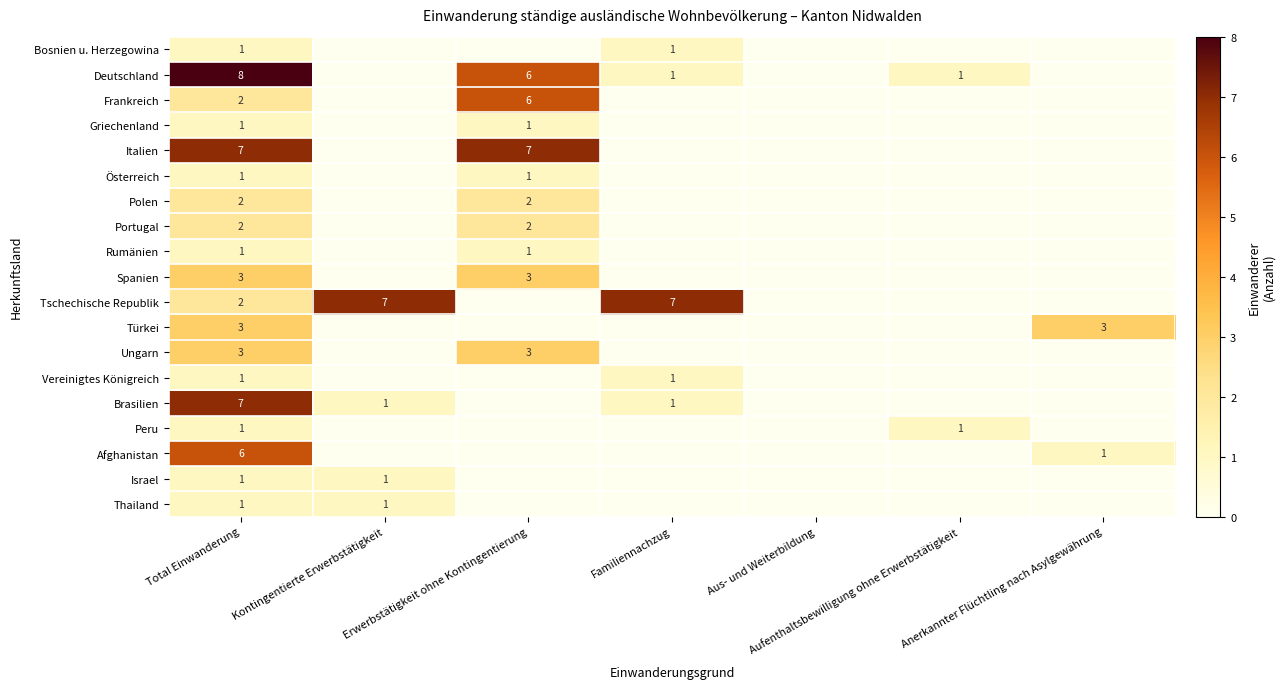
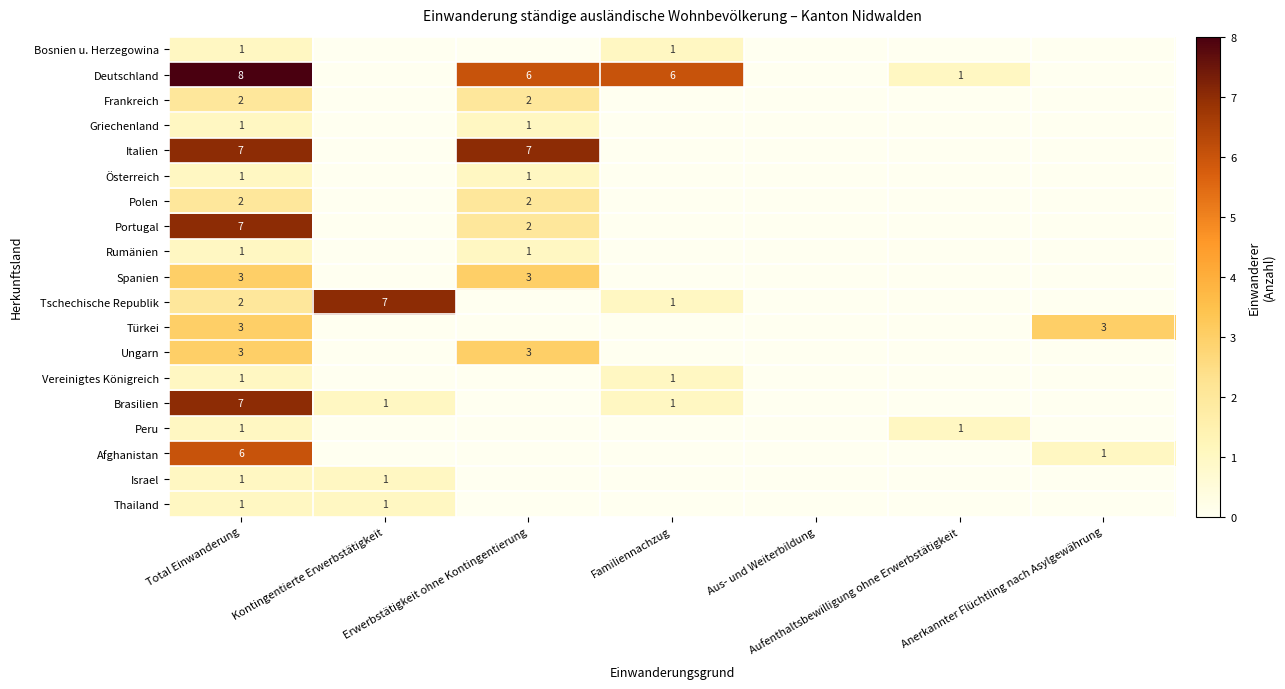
  {
    "Bosnien u. Herzegowina": {
      "Total Einwanderung": 1,
      "Familiennachzug": 1
    },
    "Deutschland": {
      "Total Einwanderung": 8,
      "Erwerbstätigkeit ohne Kontingentierung": 6,
-     "Familiennachzug": 1,
+     "Familiennachzug": 6,
      "Aufenthaltsbewilligung ohne Erwerbstätigkeit": 1
    },
    "Frankreich": {
      "Total Einwanderung": 2,
-     "Erwerbstätigkeit ohne Kontingentierung": 6
+     "Erwerbstätigkeit ohne Kontingentierung": 2
    },
    "Griechenland": {
      "Total Einwanderung": 1,
      "Erwerbstätigkeit ohne Kontingentierung": 1
    },
    "Italien": {
      "Total Einwanderung": 7,
      "Erwerbstätigkeit ohne Kontingentierung": 7
    },
    "Österreich": {
      "Total Einwanderung": 1,
      "Erwerbstätigkeit ohne Kontingentierung": 1
    },
    "Polen": {
      "Total Einwanderung": 2,
      "Erwerbstätigkeit ohne Kontingentierung": 2
    },
    "Portugal": {
-     "Total Einwanderung": 2,
+     "Total Einwanderung": 7,
      "Erwerbstätigkeit ohne Kontingentierung": 2
    },
    "Rumänien": {
      "Total Einwanderung": 1,
      "Erwerbstätigkeit ohne Kontingentierung": 1
    },
    "Spanien": {
      "Total Einwanderung": 3,
      "Erwerbstätigkeit ohne Kontingentierung": 3
    },
    "Tschechische Republik": {
      "Total Einwanderung": 2,
      "Kontingentierte Erwerbstätigkeit": 7,
-     "Familiennachzug": 7
+     "Familiennachzug": 1
    },
    "Türkei": {
      "Total Einwanderung": 3,
      "Anerkannter Flüchtling nach Asylgewährung": 3
    },
    "Ungarn": {
      "Total Einwanderung": 3,
      "Erwerbstätigkeit ohne Kontingentierung": 3
    },
    "Vereinigtes Königreich": {
      "Total Einwanderung": 1,
      "Familiennachzug": 1
    },
    "Brasilien": {
      "Total Einwanderung": 7,
      "Kontingentierte Erwerbstätigkeit": 1,
      "Familiennachzug": 1
    },
    "Peru": {
      "Total Einwanderung": 1,
      "Aufenthaltsbewilligung ohne Erwerbstätigkeit": 1
    },
    "Afghanistan": {
      "Total Einwanderung": 6,
      "Anerkannter Flüchtling nach Asylgewährung": 1
    },
    "Israel": {
      "Total Einwanderung": 1,
      "Kontingentierte Erwerbstätigkeit": 1
    },
    "Thailand": {
      "Total Einwanderung": 1,
      "Kontingentierte Erwerbstätigkeit": 1
    }
  }
